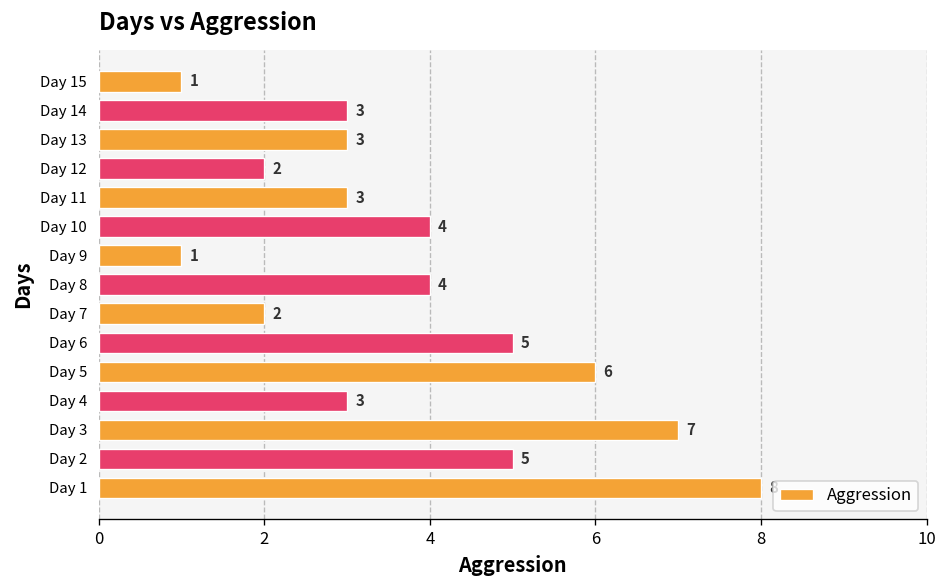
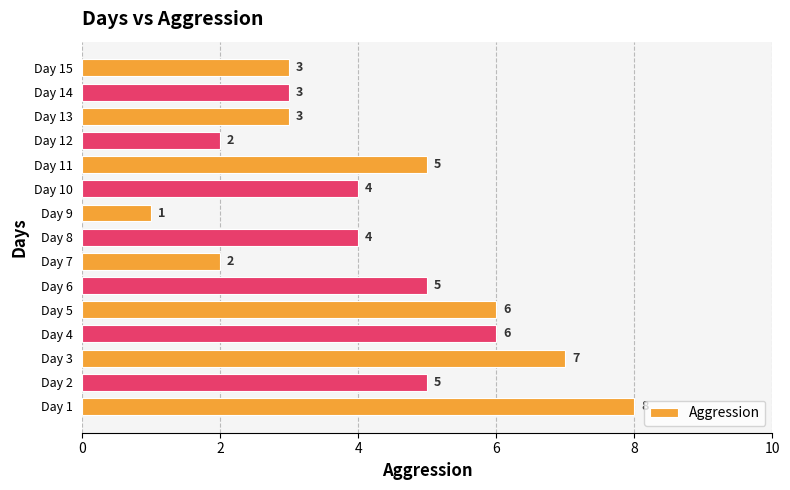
  {
-   "Day 15": 1,
+   "Day 15": 3,
    "Day 14": 3,
    "Day 13": 3,
    "Day 12": 2,
-   "Day 11": 3,
+   "Day 11": 5,
    "Day 10": 4,
    "Day 9": 1,
    "Day 8": 4,
    "Day 7": 2,
    "Day 6": 5,
    "Day 5": 6,
-   "Day 4": 3,
+   "Day 4": 6,
    "Day 3": 7,
    "Day 2": 5
  }
